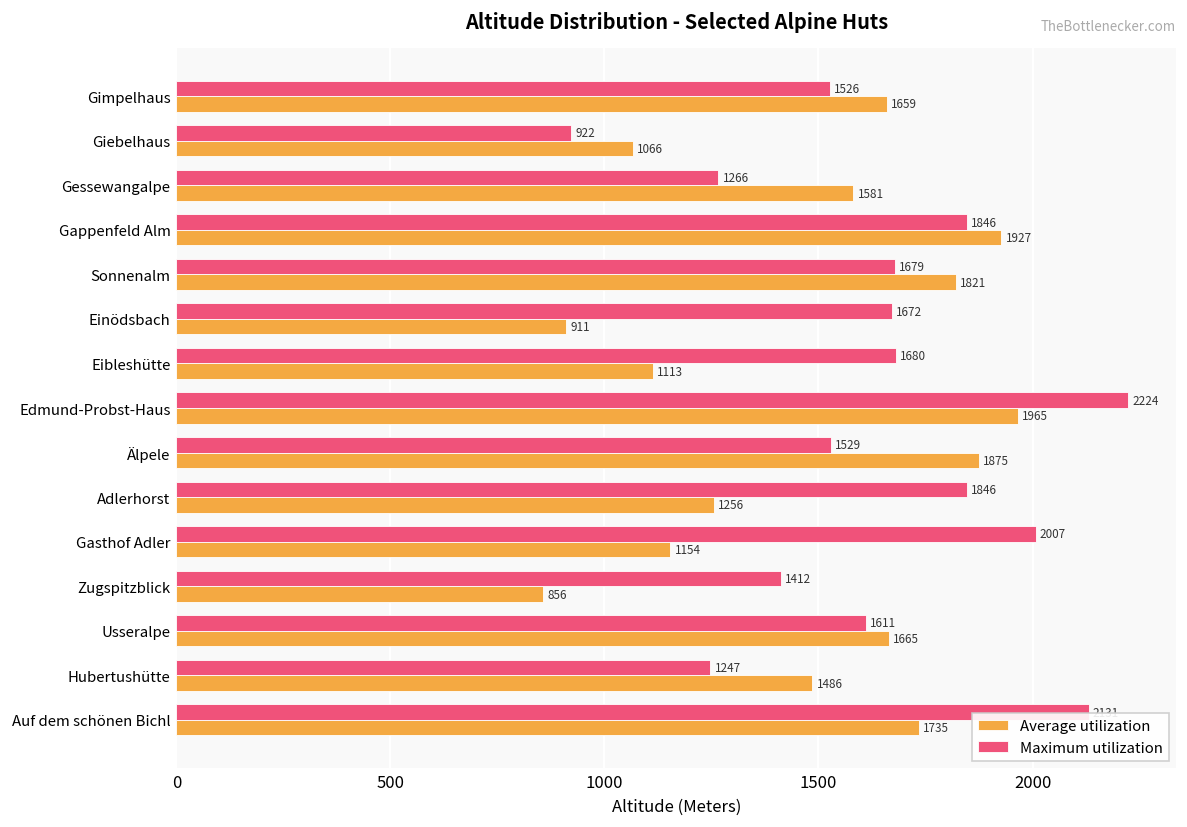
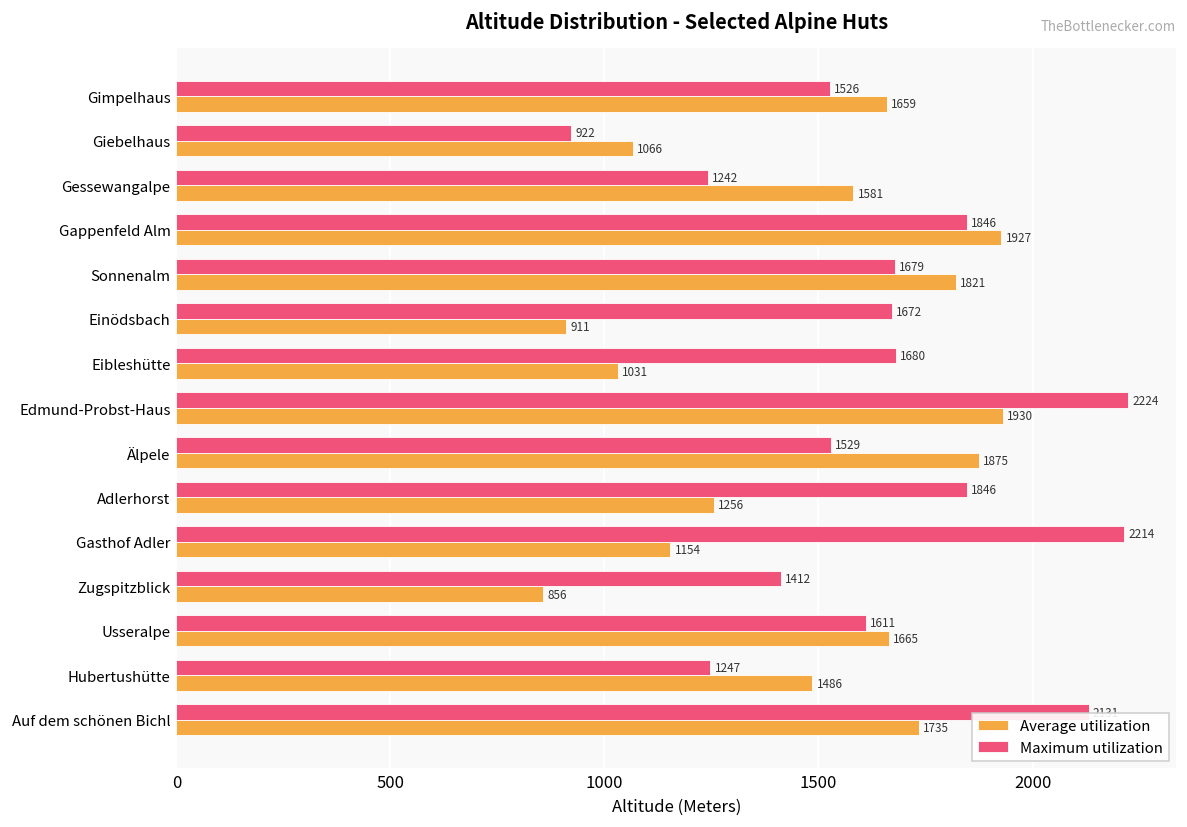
  {
    "Average utilization": {
      "Gimpelhaus": 1659,
      "Giebelhaus": 1066,
      "Gessewangalpe": 1581,
      "Gappenfeld Alm": 1927,
      "Sonnenalm": 1821,
      "Einödsbach": 911,
-     "Eibleshütte": 1113,
-     "Edmund-Probst-Haus": 1965,
+     "Eibleshütte": 1031,
+     "Edmund-Probst-Haus": 1930,
      "Älpele": 1875,
      "Adlerhorst": 1256,
      "Gasthof Adler": 1154,
      "Zugspitzblick": 856,
      "Usseralpe": 1665,
      "Hubertushütte": 1486,
      "Auf dem schönen Bichl": 1735
    },
    "Maximum utilization": {
      "Gimpelhaus": 1526,
      "Giebelhaus": 922,
-     "Gessewangalpe": 1266,
+     "Gessewangalpe": 1242,
      "Gappenfeld Alm": 1846,
      "Sonnenalm": 1679,
      "Einödsbach": 1672,
      "Eibleshütte": 1680,
      "Edmund-Probst-Haus": 2224,
      "Älpele": 1529,
      "Adlerhorst": 1846,
-     "Gasthof Adler": 2007,
+     "Gasthof Adler": 2214,
      "Zugspitzblick": 1412,
      "Usseralpe": 1611,
      "Hubertushütte": 1247
    }
  }
